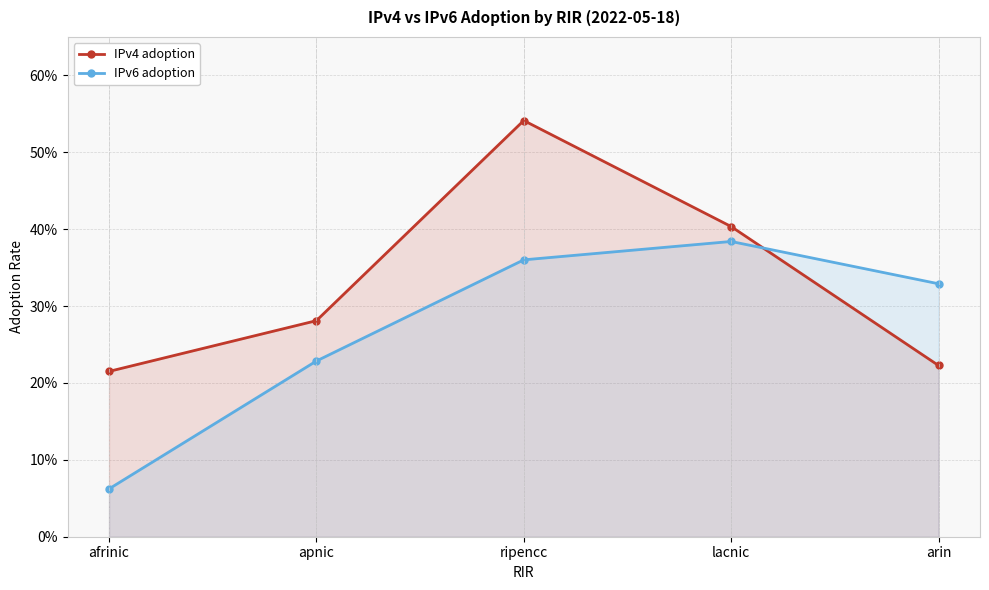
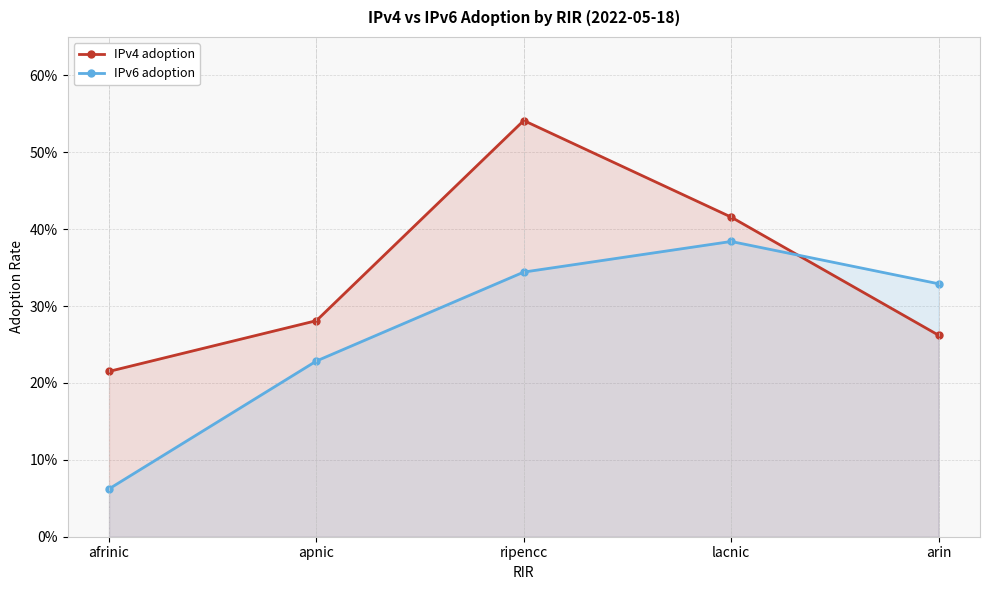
  {
    "IPv4 adoption": {
      "afrinic": "22%",
      "apnic": "28%",
      "ripencc": "54%",
-     "lacnic": "40%",
-     "arin": "22%"
+     "lacnic": "42%",
+     "arin": "26%"
    },
    "IPv6 adoption": {
      "afrinic": "6%",
      "apnic": "23%",
-     "ripencc": "36%",
+     "ripencc": "34%",
      "lacnic": "38%",
      "arin": "33%"
    }
  }
